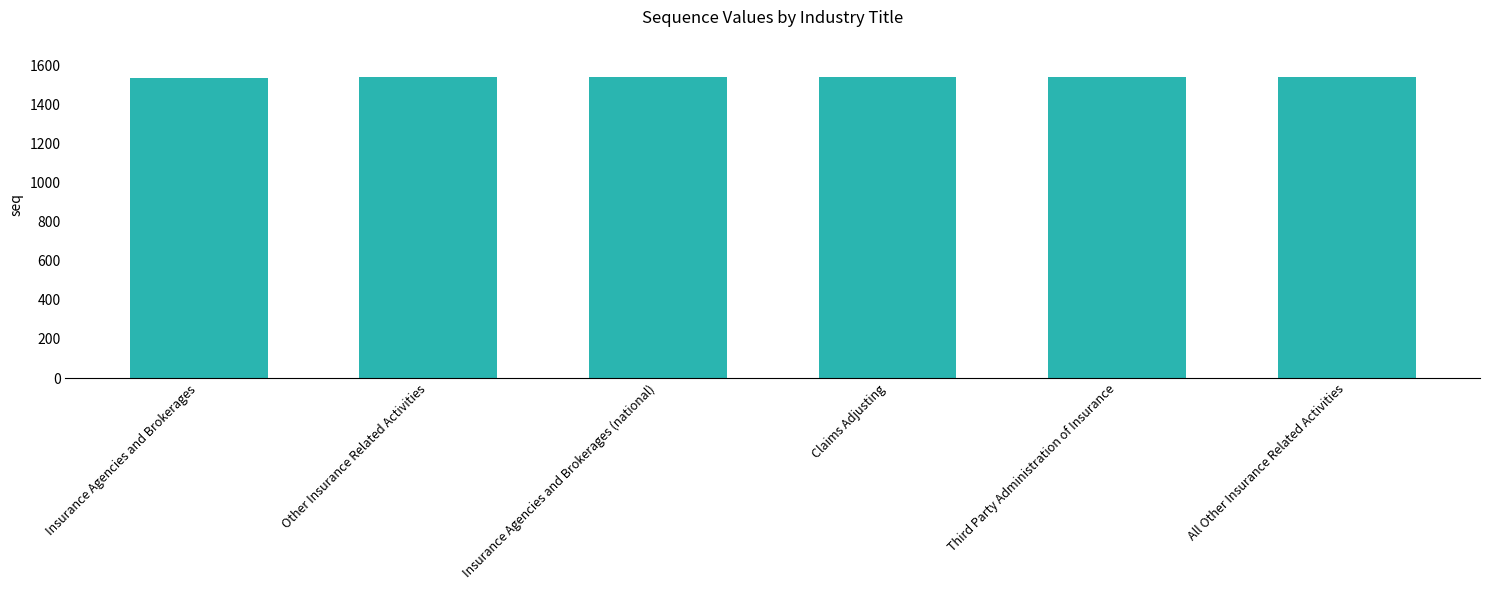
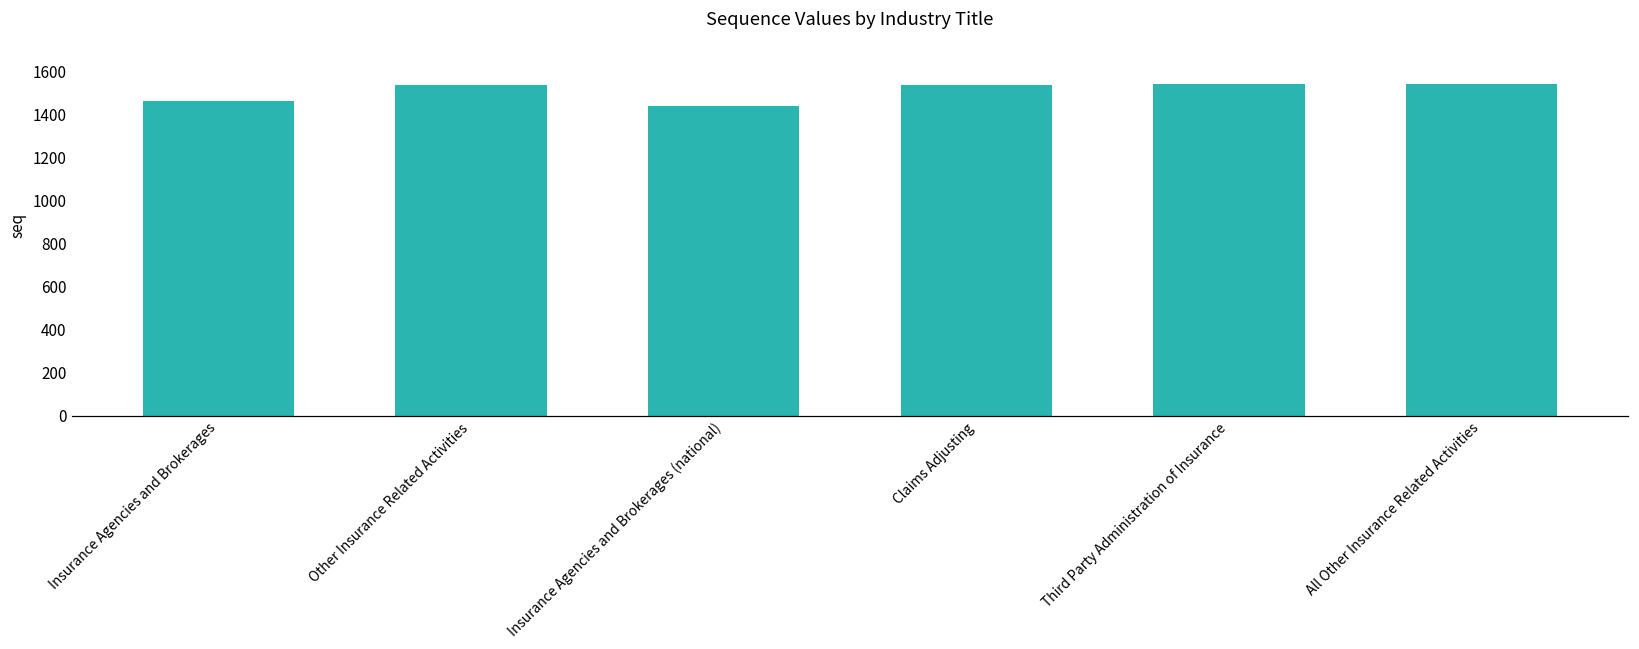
  {
-   "Insurance Agencies and Brokerages": 1540,
+   "Insurance Agencies and Brokerages": 1460,
    "Other Insurance Related Activities": 1540,
-   "Insurance Agencies and Brokerages (national)": 1540,
+   "Insurance Agencies and Brokerages (national)": 1440,
    "Claims Adjusting": 1540,
    "Third Party Administration of Insurance": 1540,
    "All Other Insurance Related Activities": 1540
  }
